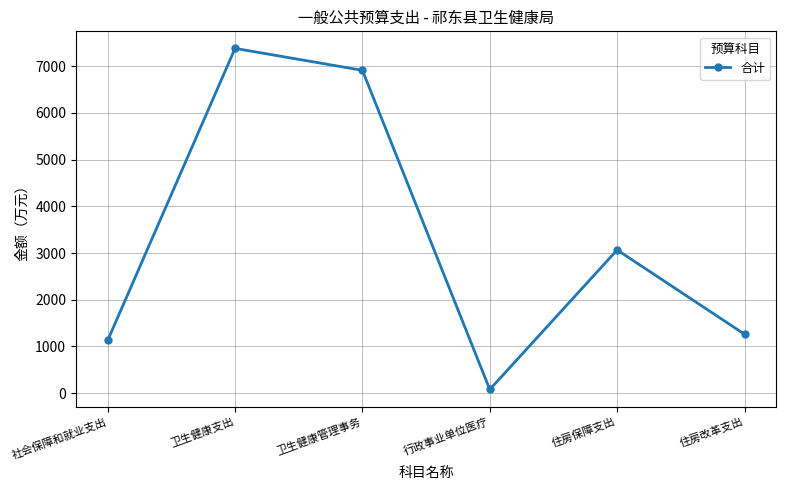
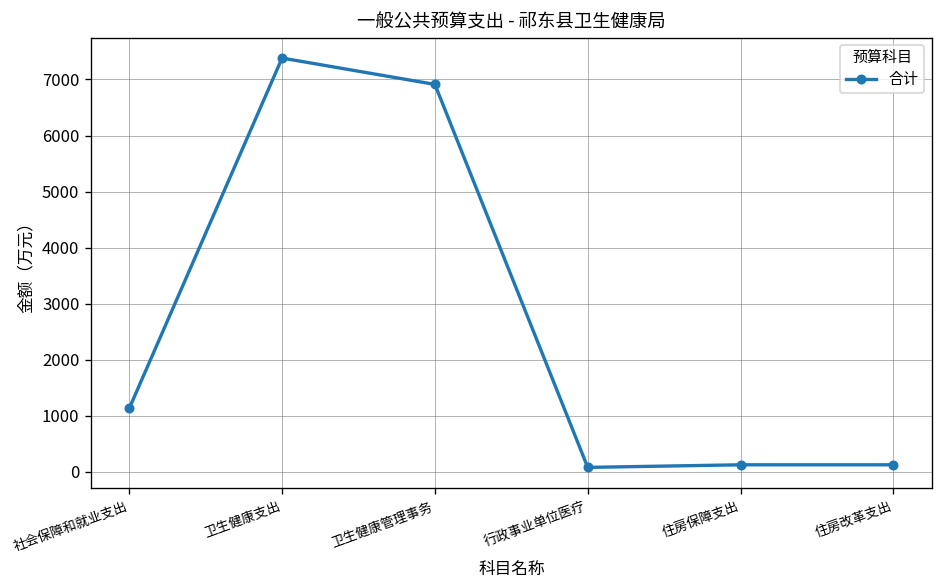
  {
    "社会保障和就业支出": 1100,
    "卫生健康支出": 7400,
    "卫生健康管理事务": 6900,
    "行政事业单位医疗": 100,
-   "住房保障支出": 3100,
-   "住房改革支出": 1300
+   "住房保障支出": 100,
+   "住房改革支出": 100
  }
